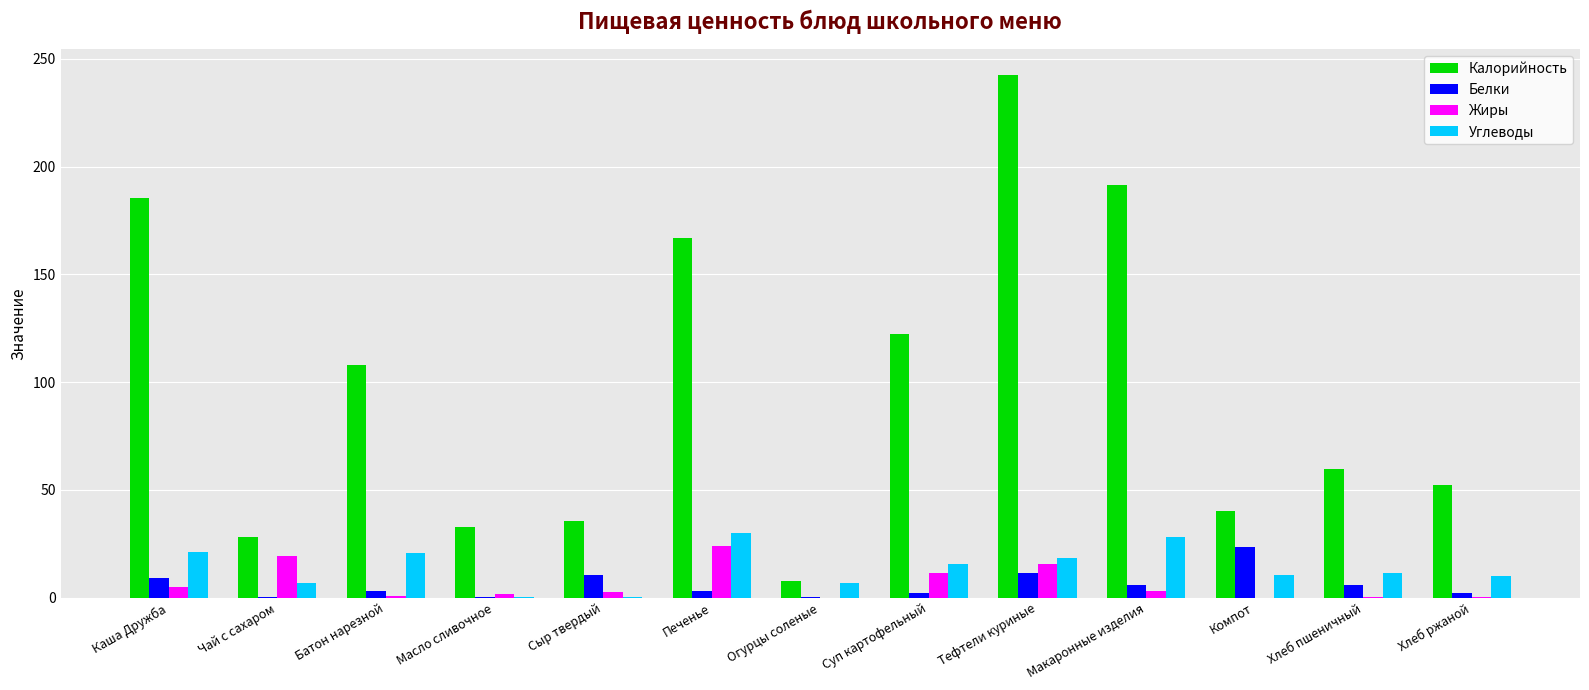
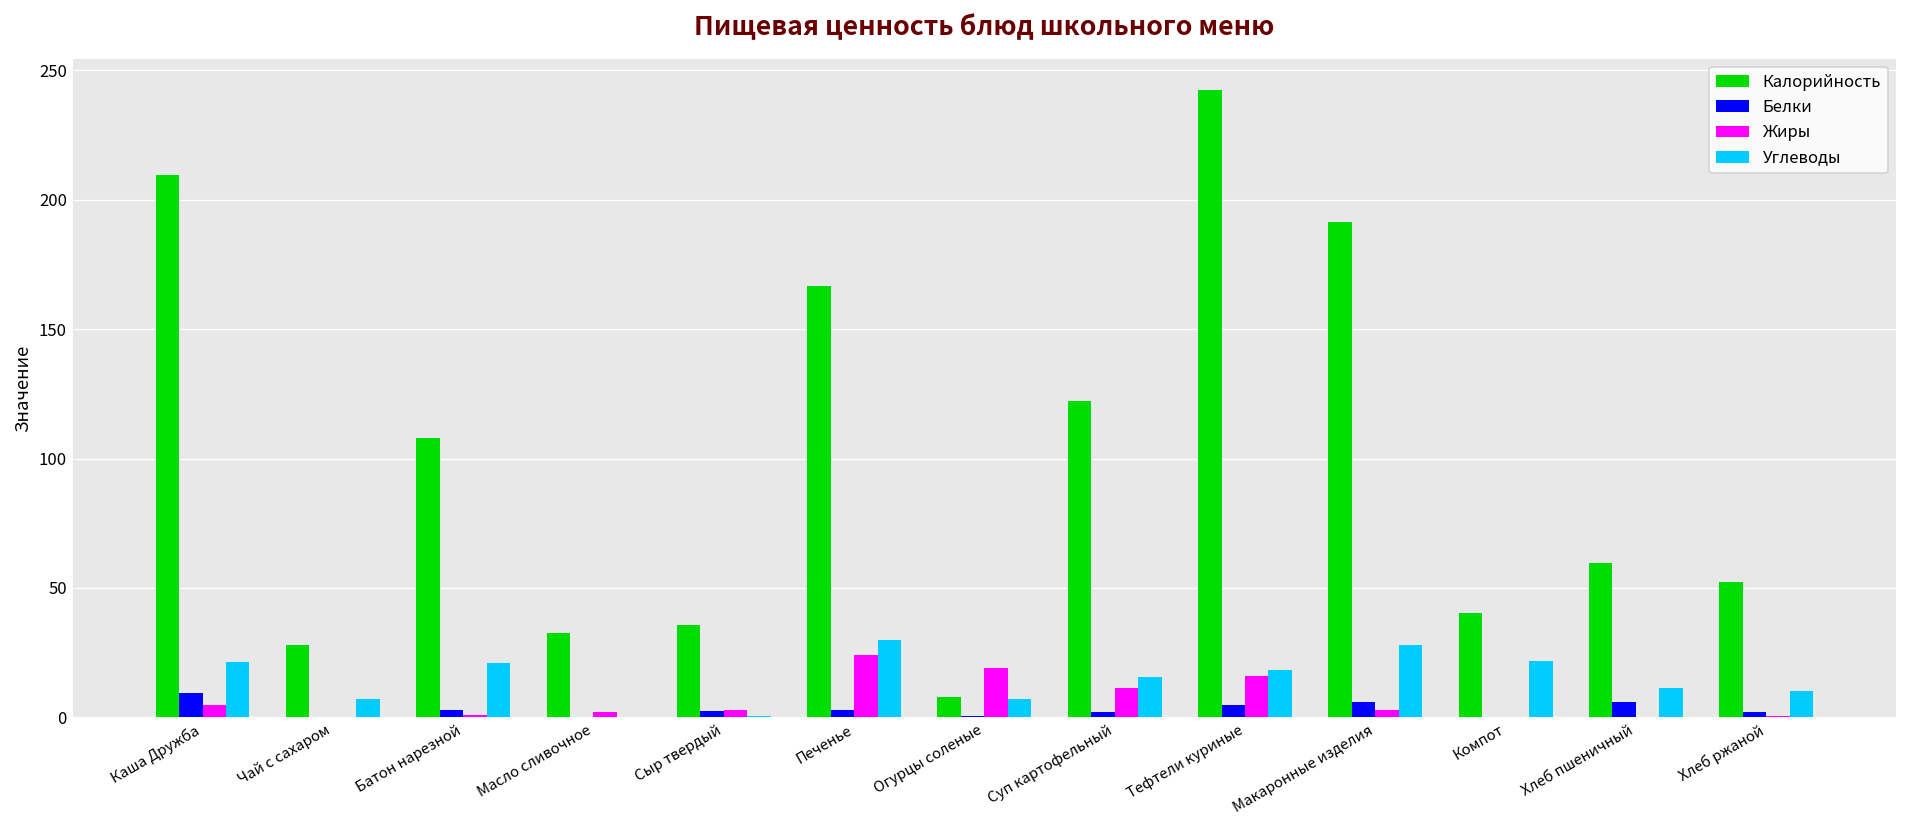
  {
    "Калорийность": {
-     "Каша Дружба": 185,
+     "Каша Дружба": 210,
      "Чай с сахаром": 28,
      "Батон нарезной": 108,
      "Масло сливочное": 33,
      "Сыр твердый": 36,
      "Печенье": 167,
      "Огурцы соленые": 8,
      "Суп картофельный": 122,
      "Тефтели куриные": 242,
      "Макаронные изделия": 191,
      "Компот": 40,
      "Хлеб пшеничный": 60,
      "Хлеб ржаной": 52
    },
    "Белки": {
      "Каша Дружба": 9,
      "Батон нарезной": 3,
-     "Сыр твердый": 11,
+     "Сыр твердый": 3,
      "Печенье": 3,
      "Суп картофельный": 2,
-     "Тефтели куриные": 12,
+     "Тефтели куриные": 5,
      "Макаронные изделия": 6,
-     "Компот": 24,
+     "Компот": 0,
      "Хлеб пшеничный": 6,
      "Хлеб ржаной": 2
    },
    "Жиры": {
      "Каша Дружба": 5,
-     "Чай с сахаром": 19,
+     "Чай с сахаром": 0,
      "Масло сливочное": 2,
      "Сыр твердый": 3,
      "Печенье": 24,
-     "Огурцы соленые": 0,
+     "Огурцы соленые": 19,
      "Суп картофельный": 11,
      "Тефтели куриные": 16,
      "Макаронные изделия": 3,
      "Компот": 0
    },
    "Углеводы": {
      "Каша Дружба": 21,
      "Чай с сахаром": 7,
      "Батон нарезной": 21,
      "Печенье": 30,
      "Огурцы соленые": 7,
      "Суп картофельный": 16,
      "Тефтели куриные": 18,
      "Макаронные изделия": 28,
-     "Компот": 11,
+     "Компот": 22,
      "Хлеб пшеничный": 11,
      "Хлеб ржаной": 10
    }
  }
